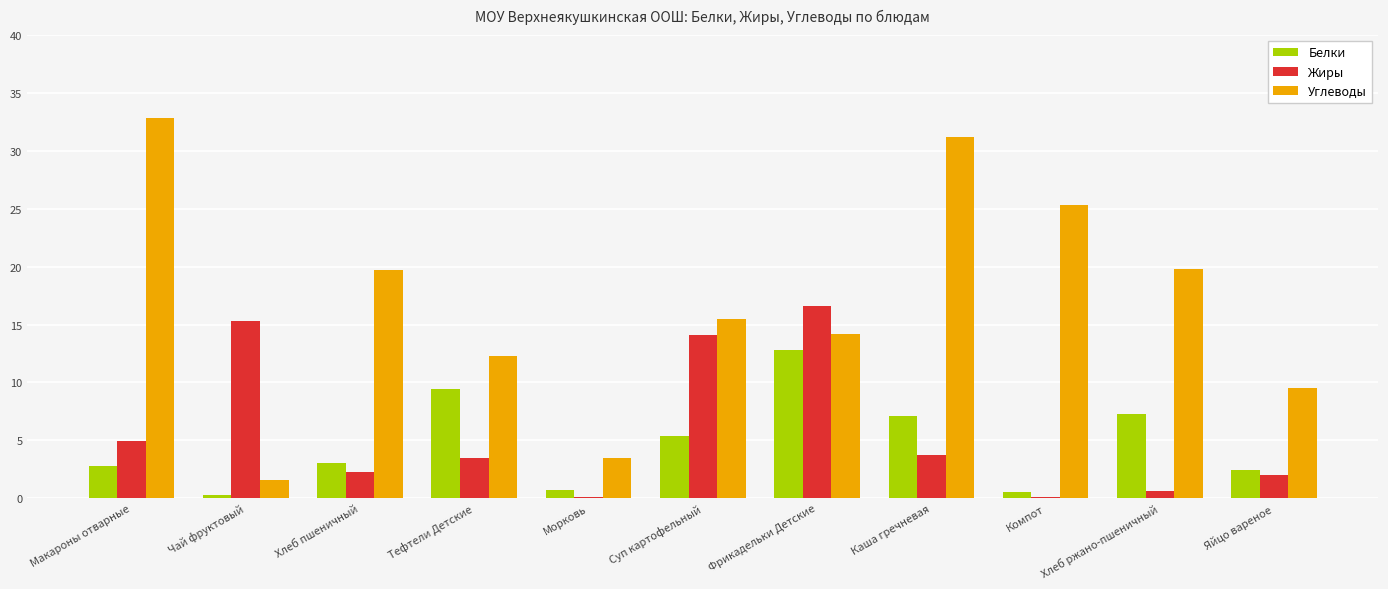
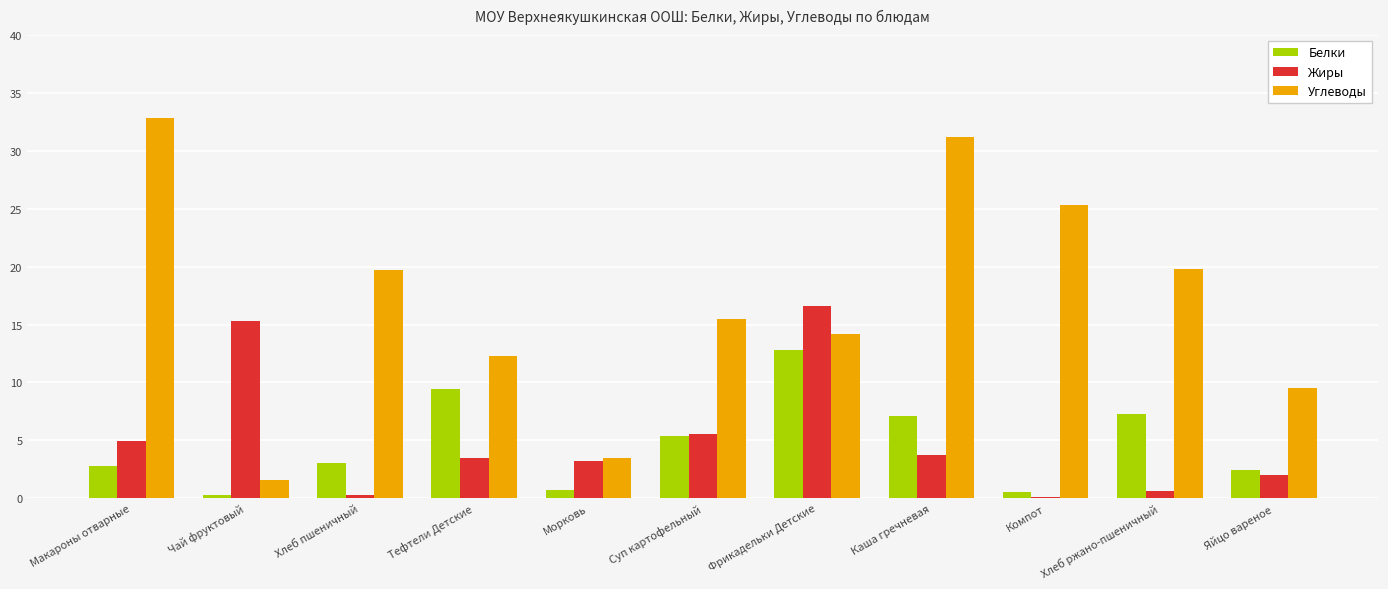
  {
    "Белки": {
      "Макароны отварные": 2.8,
      "Чай фруктовый": 0.3,
      "Хлеб пшеничный": 3.0,
      "Тефтели Детские": 9.4,
      "Морковь": 0.7,
      "Суп картофельный": 5.4,
      "Фрикадельки Детские": 12.8,
      "Каша гречневая": 7.1,
      "Компот": 0.5,
      "Хлеб ржано-пшеничный": 7.3,
      "Яйцо вареное": 2.4
    },
    "Жиры": {
      "Макароны отварные": 4.9,
      "Чай фруктовый": 15.3,
-     "Хлеб пшеничный": 2.3,
+     "Хлеб пшеничный": 0.3,
      "Тефтели Детские": 3.5,
-     "Морковь": 0.1,
-     "Суп картофельный": 14.1,
+     "Морковь": 3.2,
+     "Суп картофельный": 5.5,
      "Фрикадельки Детские": 16.6,
      "Каша гречневая": 3.7,
      "Хлеб ржано-пшеничный": 0.6,
      "Яйцо вареное": 2.0
    },
    "Углеводы": {
      "Макароны отварные": 32.8,
      "Чай фруктовый": 1.6,
      "Хлеб пшеничный": 19.7,
      "Тефтели Детские": 12.3,
      "Морковь": 3.5,
      "Суп картофельный": 15.5,
      "Фрикадельки Детские": 14.2,
      "Каша гречневая": 31.2,
      "Компот": 25.3,
      "Хлеб ржано-пшеничный": 19.8,
      "Яйцо вареное": 9.5
    }
  }
